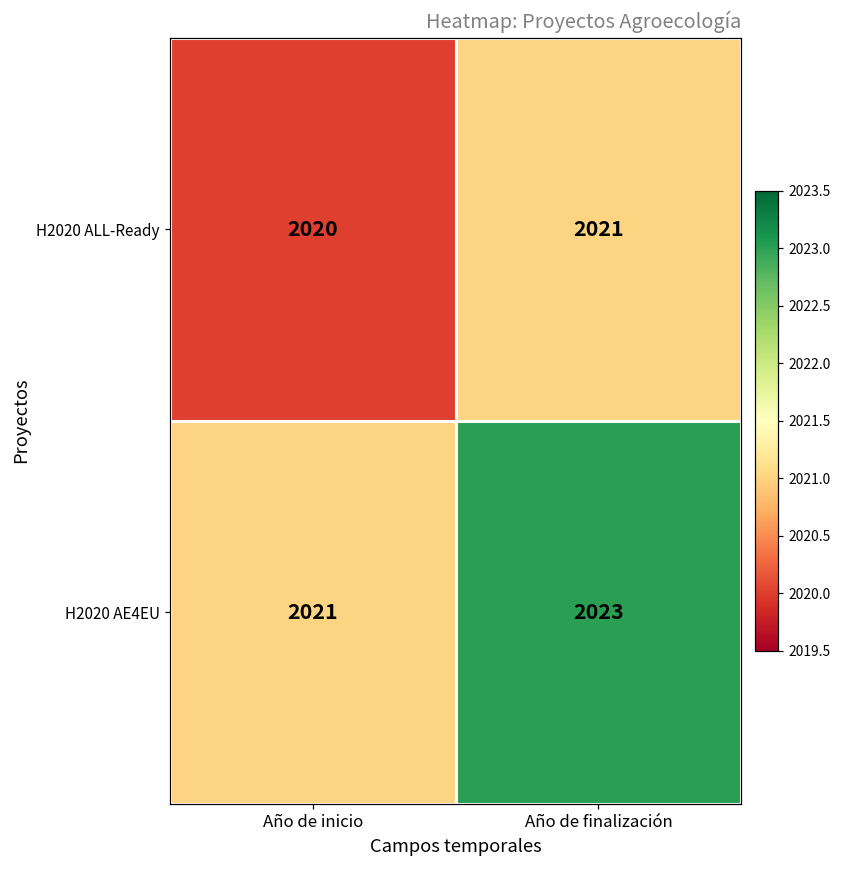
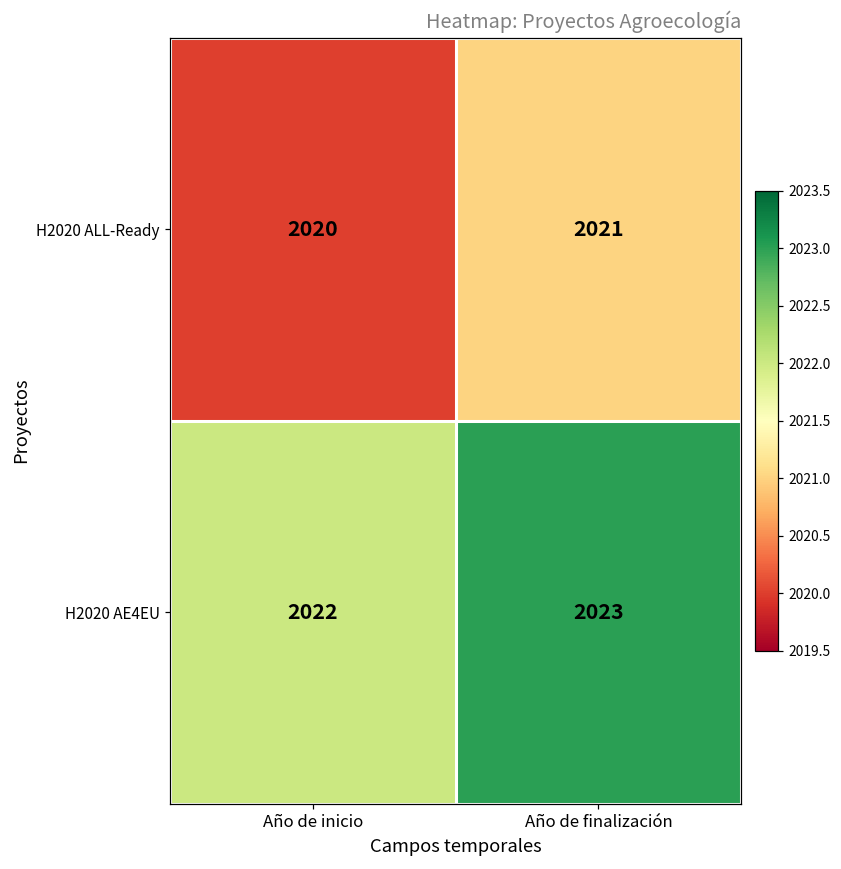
  {
    "H2020 ALL-Ready": {
      "Año de inicio": 2020,
      "Año de finalización": 2021
    },
    "H2020 AE4EU": {
-     "Año de inicio": 2021,
+     "Año de inicio": 2022,
      "Año de finalización": 2023
    }
  }
